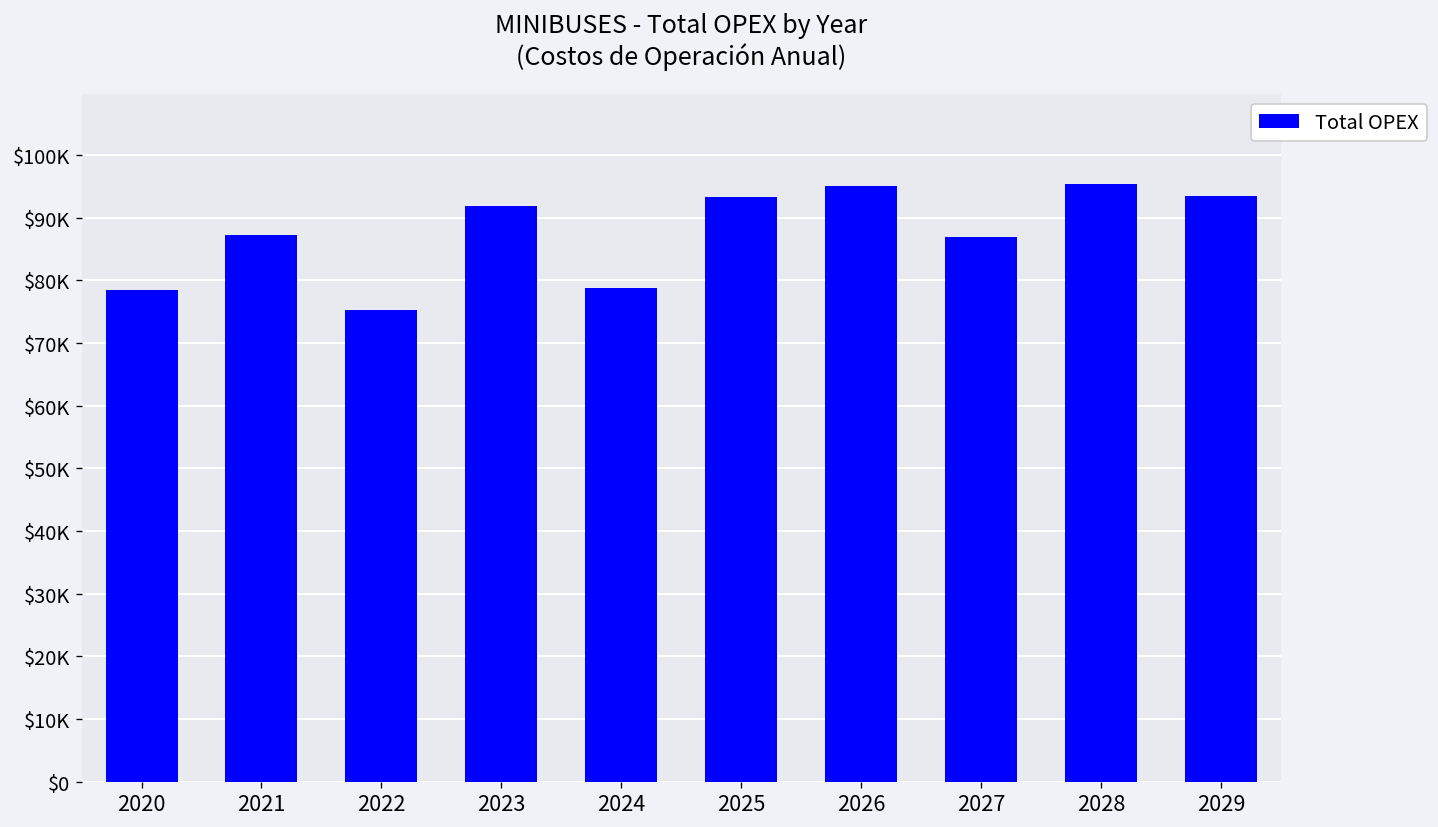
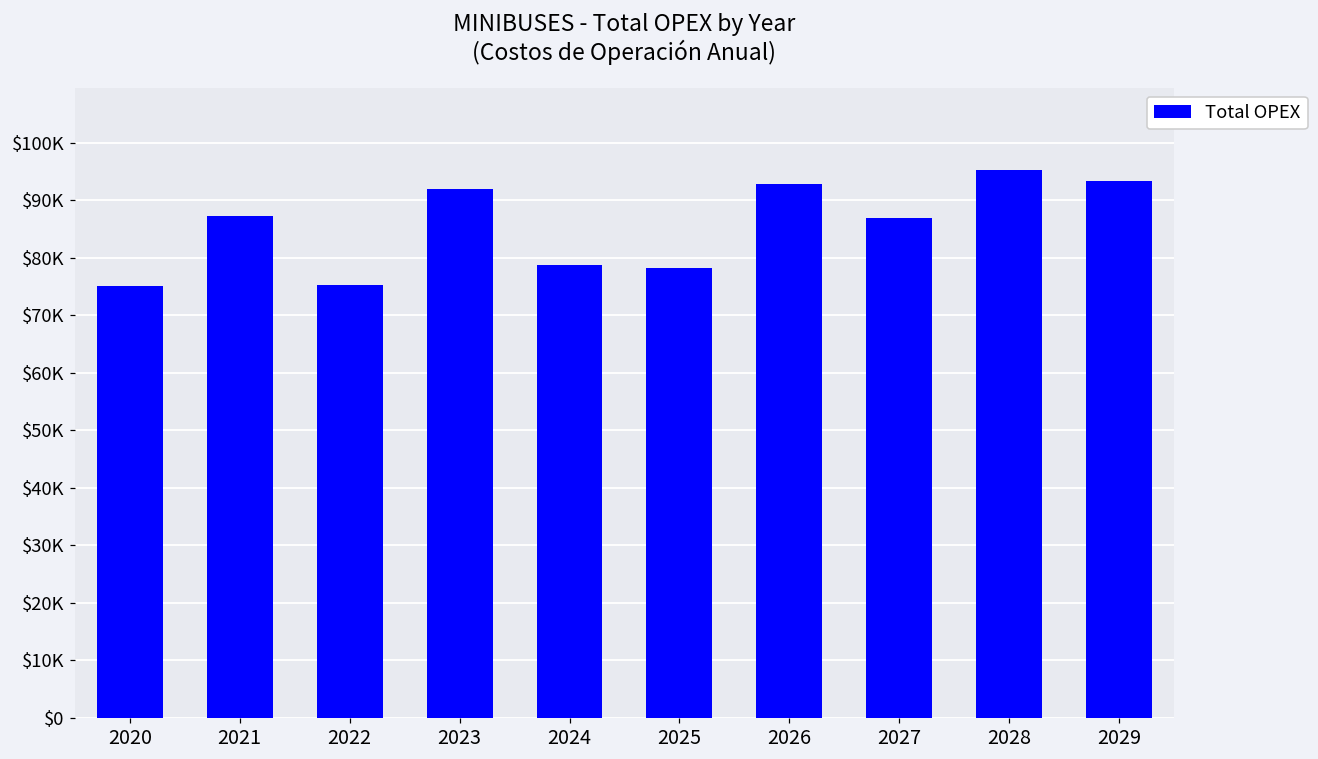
  {
-   "2020": "$78000",
+   "2020": "$75000",
    "2021": "$87000",
    "2022": "$75000",
    "2023": "$92000",
    "2024": "$79000",
-   "2025": "$93000",
-   "2026": "$95000",
+   "2025": "$78000",
+   "2026": "$93000",
    "2027": "$87000",
    "2028": "$95000",
    "2029": "$93000"
  }
